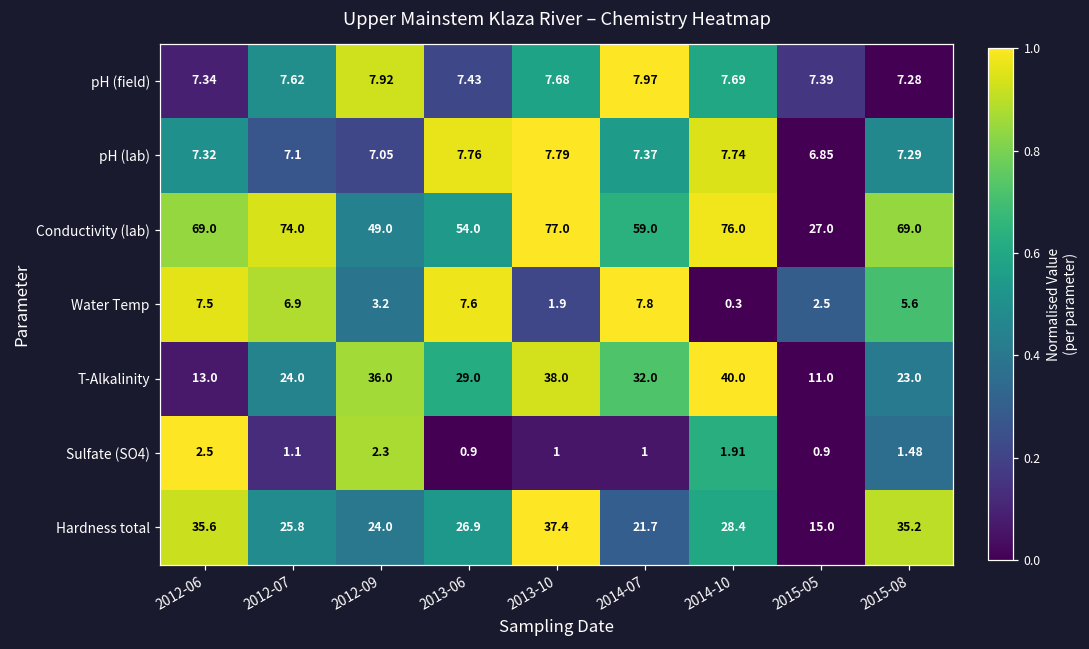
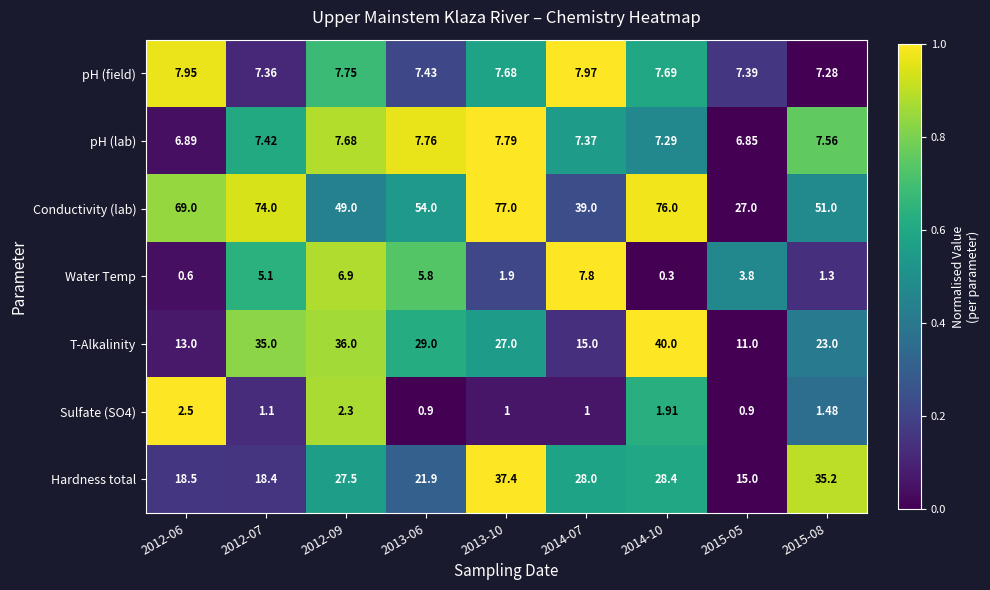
  {
    "pH (field)": {
-     "2012-06": 7.34,
-     "2012-07": 7.62,
-     "2012-09": 7.92,
+     "2012-06": 7.95,
+     "2012-07": 7.36,
+     "2012-09": 7.75,
      "2013-06": 7.43,
      "2013-10": 7.68,
      "2014-07": 7.97,
      "2014-10": 7.69,
      "2015-05": 7.39,
      "2015-08": 7.28
    },
    "pH (lab)": {
-     "2012-06": 7.32,
-     "2012-07": 7.1,
-     "2012-09": 7.05,
+     "2012-06": 6.89,
+     "2012-07": 7.42,
+     "2012-09": 7.68,
      "2013-06": 7.76,
      "2013-10": 7.79,
      "2014-07": 7.37,
-     "2014-10": 7.74,
+     "2014-10": 7.29,
      "2015-05": 6.85,
-     "2015-08": 7.29
+     "2015-08": 7.56
    },
    "Conductivity (lab)": {
      "2012-06": 69.0,
      "2012-07": 74.0,
      "2012-09": 49.0,
      "2013-06": 54.0,
      "2013-10": 77.0,
-     "2014-07": 59.0,
+     "2014-07": 39.0,
      "2014-10": 76.0,
      "2015-05": 27.0,
-     "2015-08": 69.0
+     "2015-08": 51.0
    },
    "Water Temp": {
-     "2012-06": 7.5,
-     "2012-07": 6.9,
-     "2012-09": 3.2,
-     "2013-06": 7.6,
+     "2012-06": 0.6,
+     "2012-07": 5.1,
+     "2012-09": 6.9,
+     "2013-06": 5.8,
      "2013-10": 1.9,
      "2014-07": 7.8,
      "2014-10": 0.3,
-     "2015-05": 2.5,
-     "2015-08": 5.6
+     "2015-05": 3.8,
+     "2015-08": 1.3
    },
    "T-Alkalinity": {
      "2012-06": 13.0,
-     "2012-07": 24.0,
+     "2012-07": 35.0,
      "2012-09": 36.0,
      "2013-06": 29.0,
-     "2013-10": 38.0,
-     "2014-07": 32.0,
+     "2013-10": 27.0,
+     "2014-07": 15.0,
      "2014-10": 40.0,
      "2015-05": 11.0,
      "2015-08": 23.0
    },
    "Sulfate (SO4)": {
      "2012-06": 2.5,
      "2012-07": 1.1,
      "2012-09": 2.3,
      "2013-06": 0.9,
      "2013-10": 1,
      "2014-07": 1,
      "2014-10": 1.91,
      "2015-05": 0.9,
      "2015-08": 1.48
    },
    "Hardness total": {
-     "2012-06": 35.6,
-     "2012-07": 25.8,
-     "2012-09": 24.0,
-     "2013-06": 26.9,
+     "2012-06": 18.5,
+     "2012-07": 18.4,
+     "2012-09": 27.5,
+     "2013-06": 21.9,
      "2013-10": 37.4,
-     "2014-07": 21.7,
+     "2014-07": 28.0,
      "2014-10": 28.4,
      "2015-05": 15.0,
      "2015-08": 35.2
    }
  }
